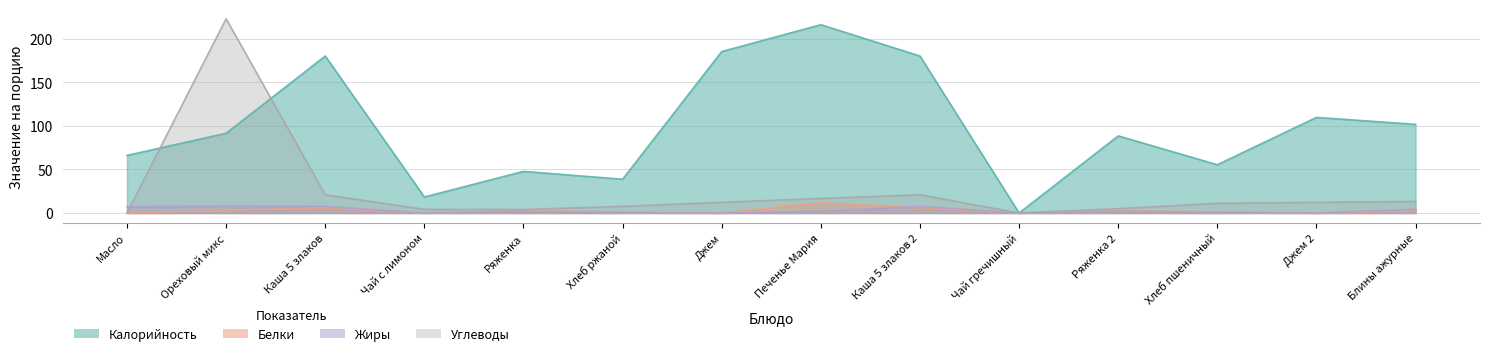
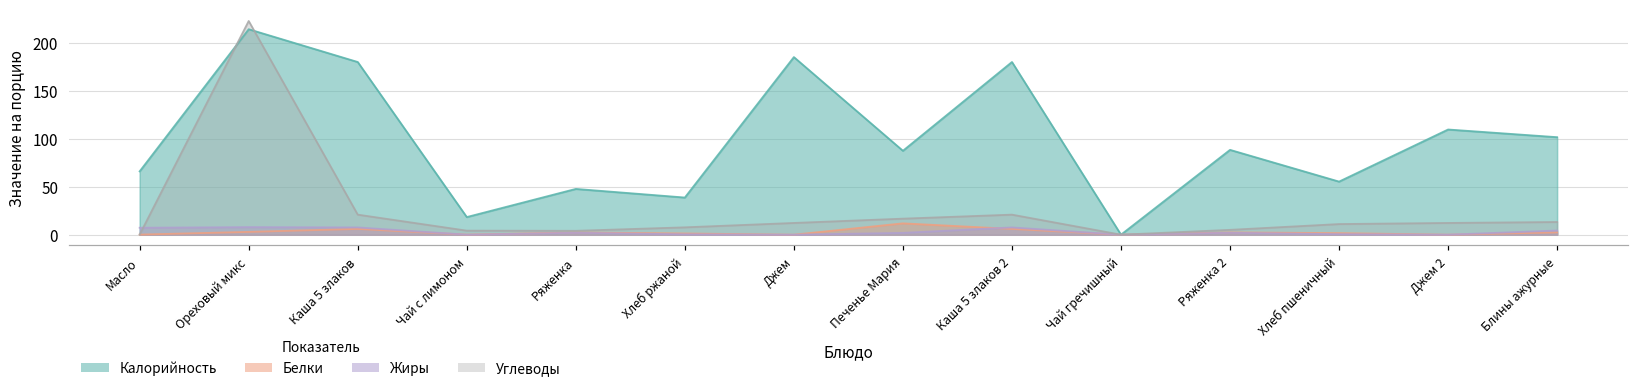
  {
    "Калорийность": {
      "Масло": 70,
-     "Ореховый микс": 90,
+     "Ореховый микс": 210,
      "Каша 5 злаков": 180,
      "Чай с лимоном": 20,
      "Ряженка": 50,
      "Хлеб ржаной": 40,
      "Джем": 190,
-     "Печенье Мария": 220,
+     "Печенье Мария": 90,
      "Каша 5 злаков 2": 180,
      "Ряженка 2": 90,
      "Хлеб пшеничный": 60,
      "Джем 2": 110,
      "Блины ажурные": 100
    },
    "Белки": {
      "Ореховый микс": 0,
      "Печенье Мария": 10
    }
  }
